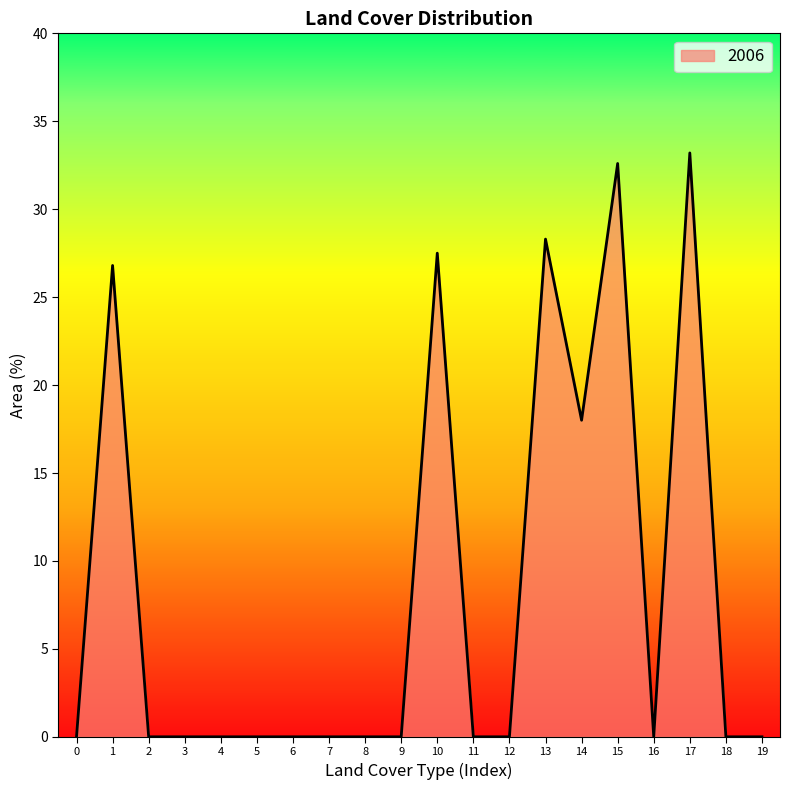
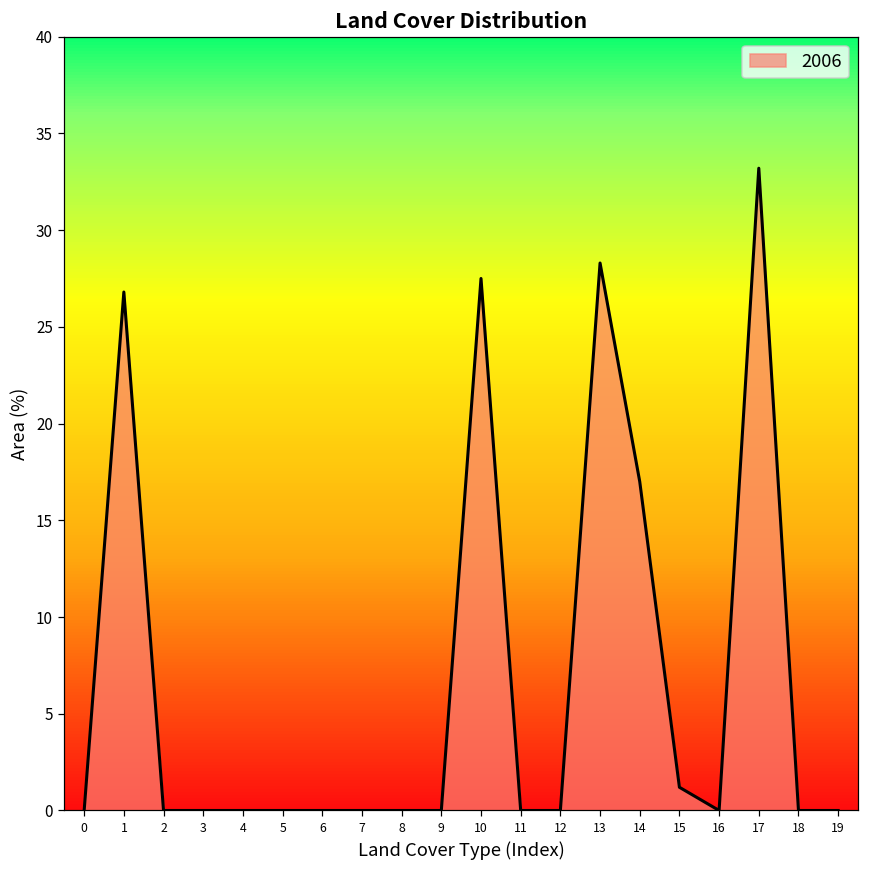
  {
    "0": 0.0,
    "1": 26.8,
    "2": 0.0,
    "3": 0.0,
    "4": 0.0,
    "5": 0.0,
    "6": 0.0,
    "7": 0.0,
    "8": 0.0,
    "9": 0.0,
    "10": 27.5,
    "11": 0.0,
    "12": 0.0,
    "13": 28.3,
-   "14": 18,
-   "15": 32.6,
+   "14": 17,
+   "15": 1.2,
    "16": 0.0,
    "17": 33.2,
    "18": 0.0,
    "19": 0.0
  }
